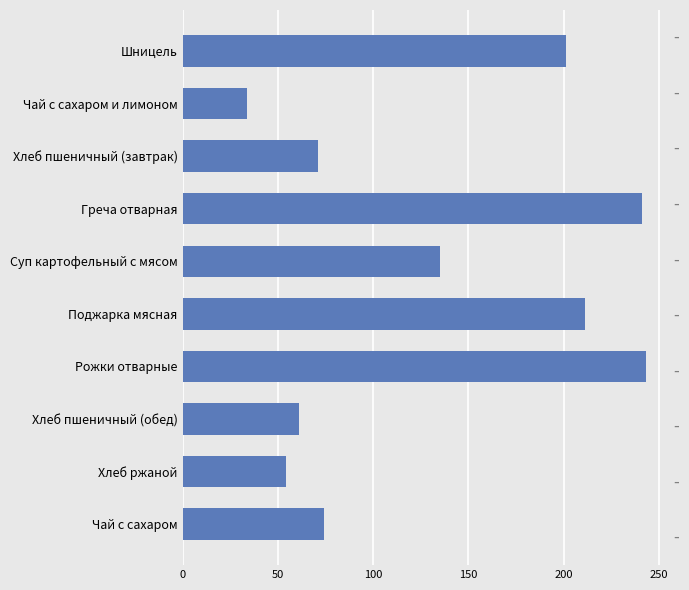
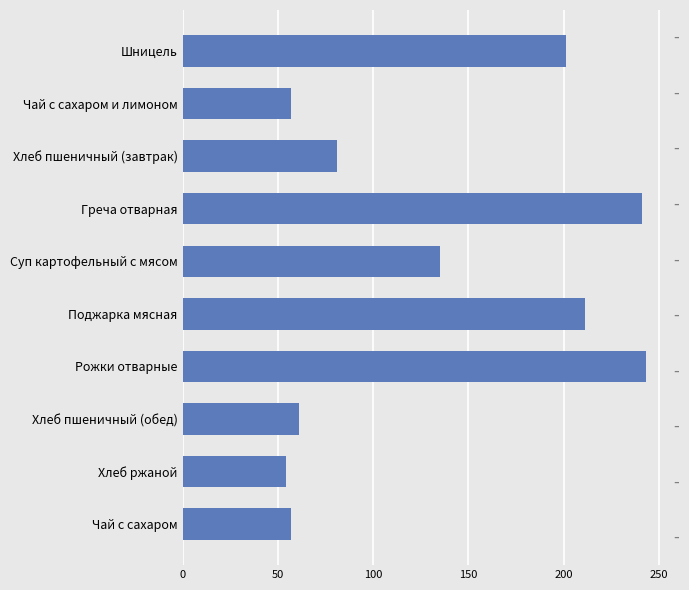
  {
    "Шницель": 201,
-   "Чай с сахаром и лимоном": 34,
-   "Хлеб пшеничный (завтрак)": 71,
+   "Чай с сахаром и лимоном": 57,
+   "Хлеб пшеничный (завтрак)": 81,
    "Греча отварная": 241,
    "Суп картофельный с мясом": 135,
    "Поджарка мясная": 211,
    "Рожки отварные": 243,
    "Хлеб пшеничный (обед)": 61,
    "Хлеб ржаной": 54,
-   "Чай с сахаром": 74
+   "Чай с сахаром": 57
  }
